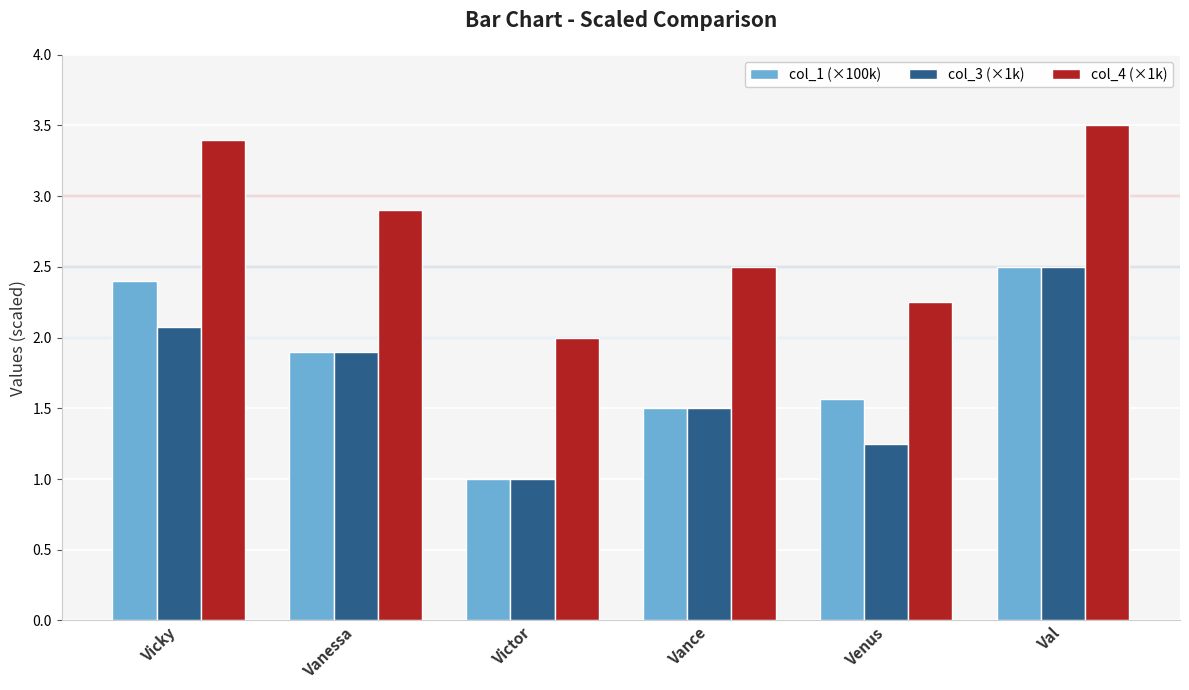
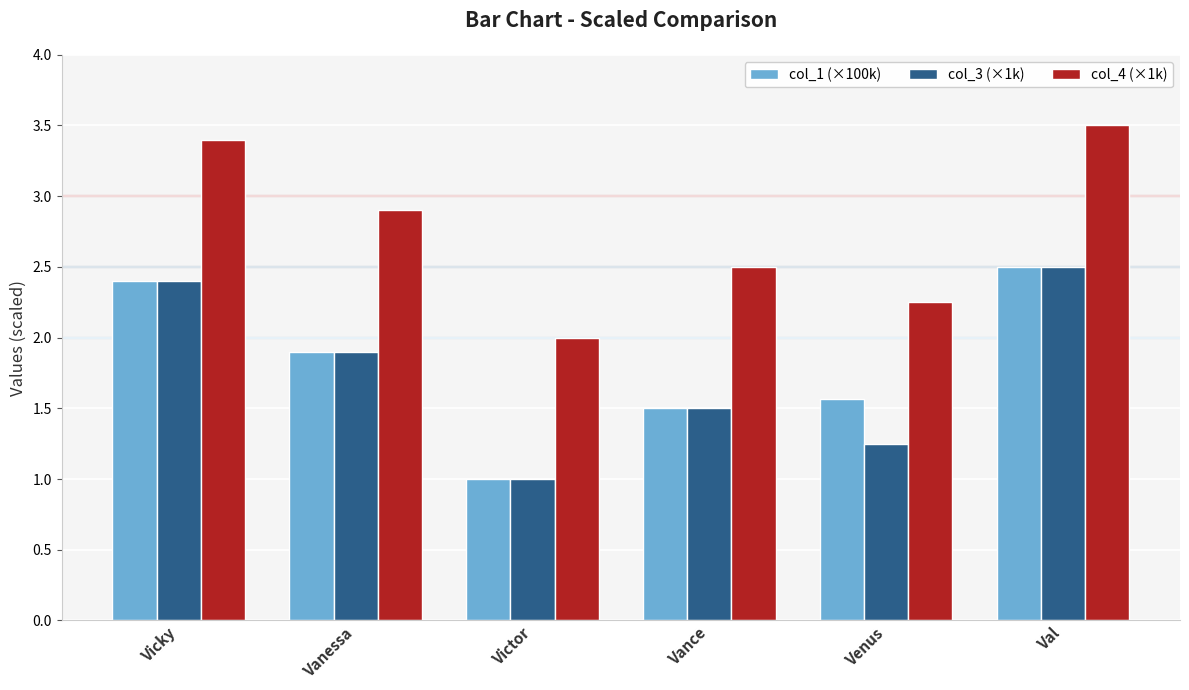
  {
    "col_1 (×100k)": {
      "Vicky": 2.40,
      "Vanessa": 1.90,
      "Victor": 1.00,
      "Vance": 1.50,
      "Venus": 1.56,
      "Val": 2.50
    },
    "col_3 (×1k)": {
-     "Vicky": 2.07,
+     "Vicky": 2.40,
      "Vanessa": 1.90,
      "Victor": 1.00,
      "Vance": 1.50,
      "Venus": 1.25,
      "Val": 2.50
    },
    "col_4 (×1k)": {
      "Vicky": 3.40,
      "Vanessa": 2.90,
      "Victor": 2.00,
      "Vance": 2.50,
      "Venus": 2.25,
      "Val": 3.50
    }
  }
